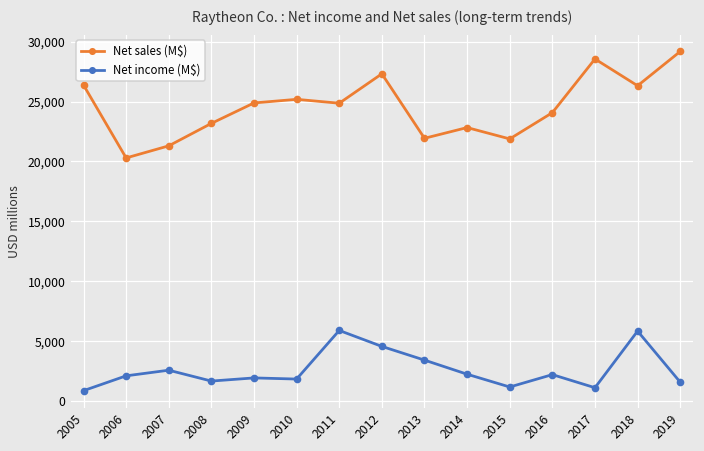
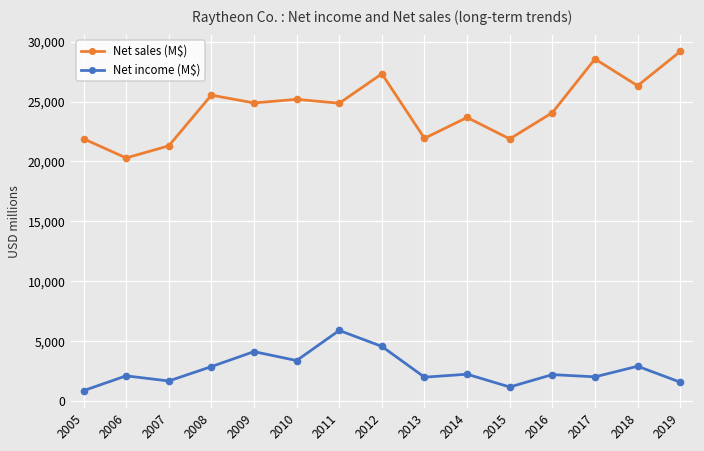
  {
    "Net sales (M$)": {
-     "2005": "26,400",
+     "2005": "21,900",
      "2006": "20,300",
      "2007": "21,300",
-     "2008": "23,200",
+     "2008": "25,500",
      "2009": "24,900",
      "2010": "25,200",
      "2011": "24,900",
      "2012": "27,300",
      "2013": "21,900",
-     "2014": "22,800",
+     "2014": "23,700",
      "2015": "21,900",
      "2016": "24,100",
      "2017": "28,600",
      "2018": "26,300",
      "2019": "29,200"
    },
    "Net income (M$)": {
      "2005": "900",
      "2006": "2,100",
-     "2007": "2,600",
-     "2008": "1,700",
-     "2009": "1,900",
-     "2010": "1,800",
+     "2007": "1,700",
+     "2008": "2,900",
+     "2009": "4,100",
+     "2010": "3,400",
      "2011": "5,900",
      "2012": "4,600",
-     "2013": "3,400",
+     "2013": "2,000",
      "2014": "2,200",
      "2015": "1,200",
      "2016": "2,200",
-     "2017": "1,100",
-     "2018": "5,800",
+     "2017": "2,000",
+     "2018": "2,900",
      "2019": "1,600"
    }
  }
